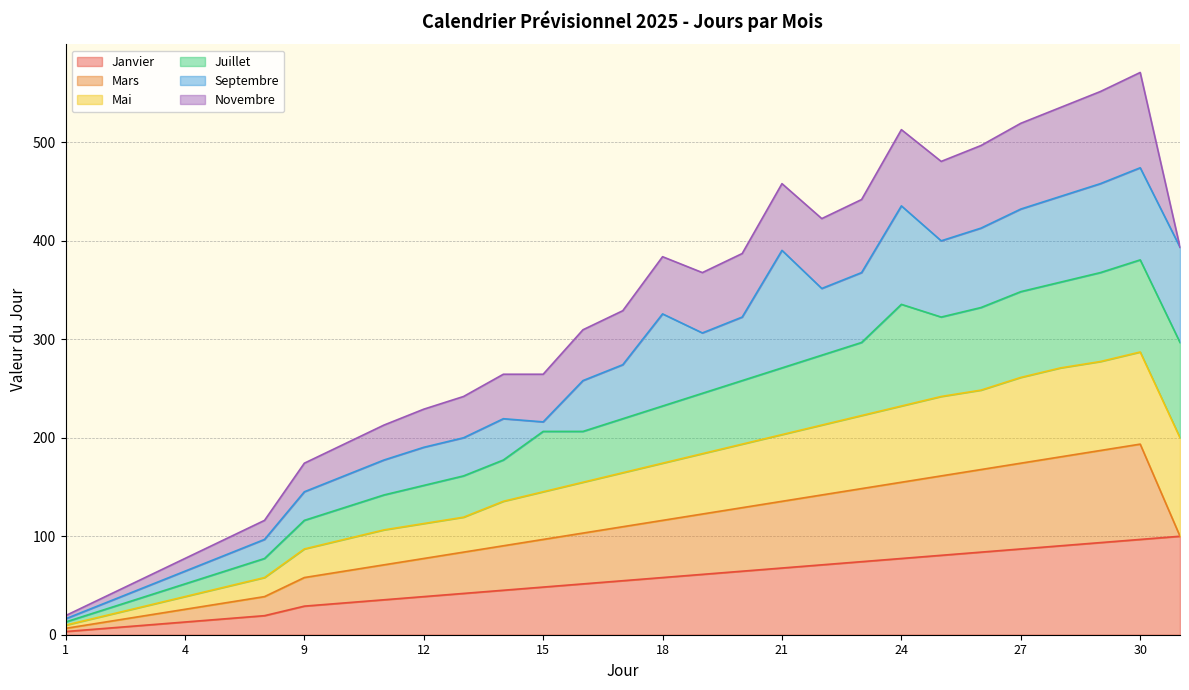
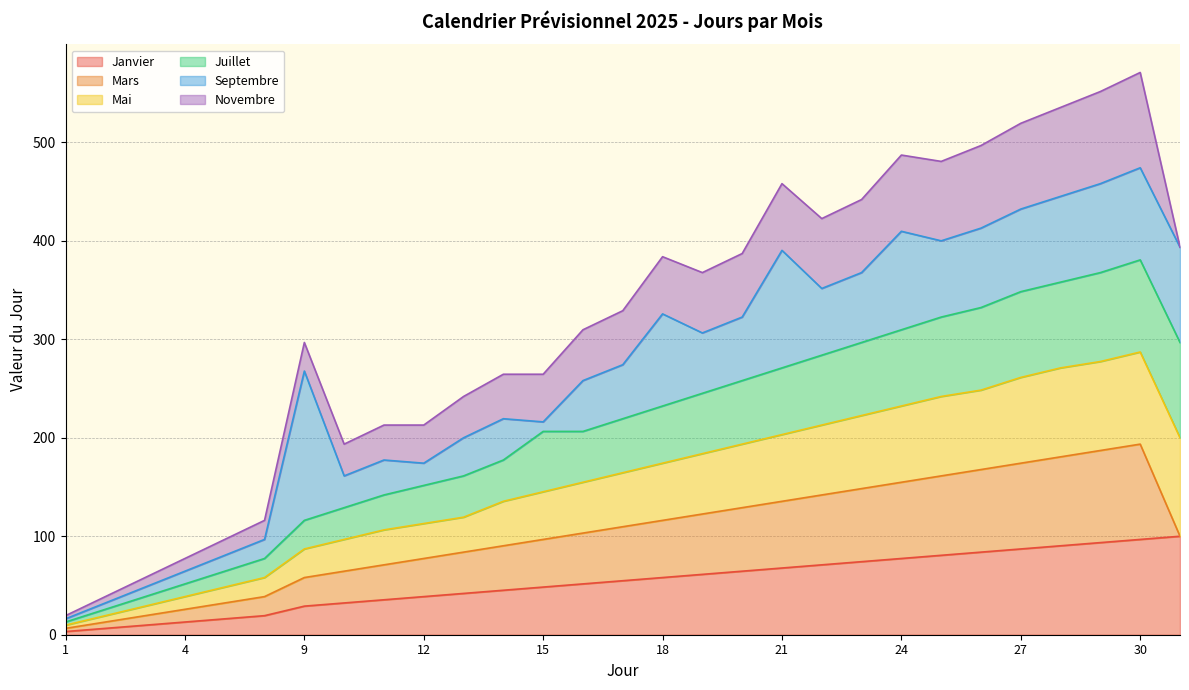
  {
    "Juillet": {
      "1": 0,
      "4": 10,
      "9": 30,
      "12": 40,
      "15": 60,
      "18": 60,
      "21": 70,
-     "24": 100,
+     "24": 80,
      "27": 90,
      "30": 90
    },
    "Septembre": {
      "1": 0,
      "4": 10,
-     "9": 30,
-     "12": 40,
+     "9": 150,
+     "12": 20,
      "15": 10,
      "18": 90,
      "21": 120,
      "24": 100,
      "27": 80,
      "30": 90
    },
    "Novembre": {
      "1": 0,
      "4": 10,
      "9": 30,
      "12": 40,
      "15": 50,
      "18": 60,
      "21": 70,
      "24": 80,
      "27": 90,
      "30": 100
    }
  }
